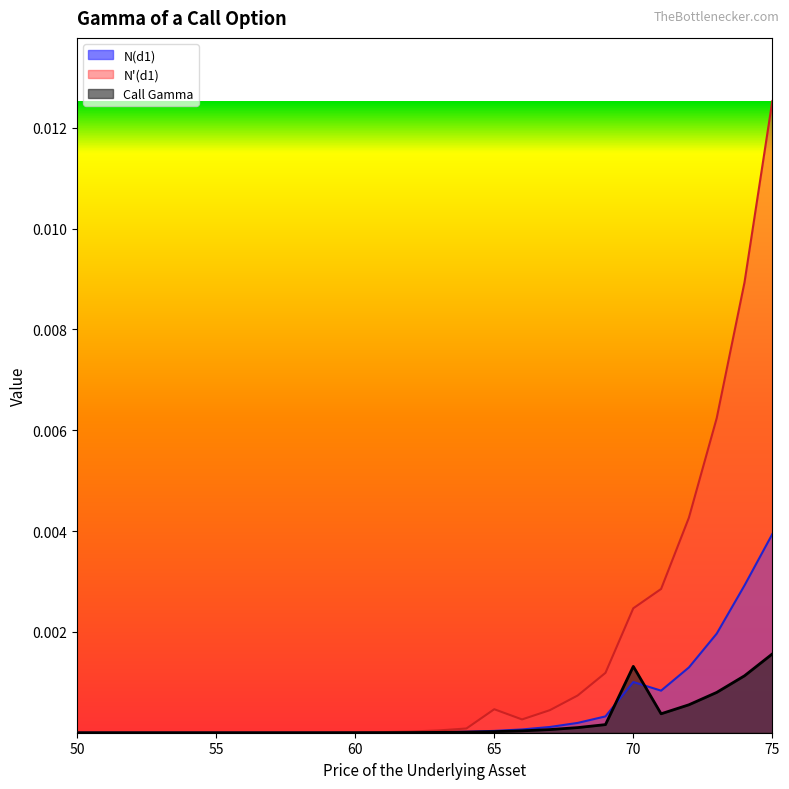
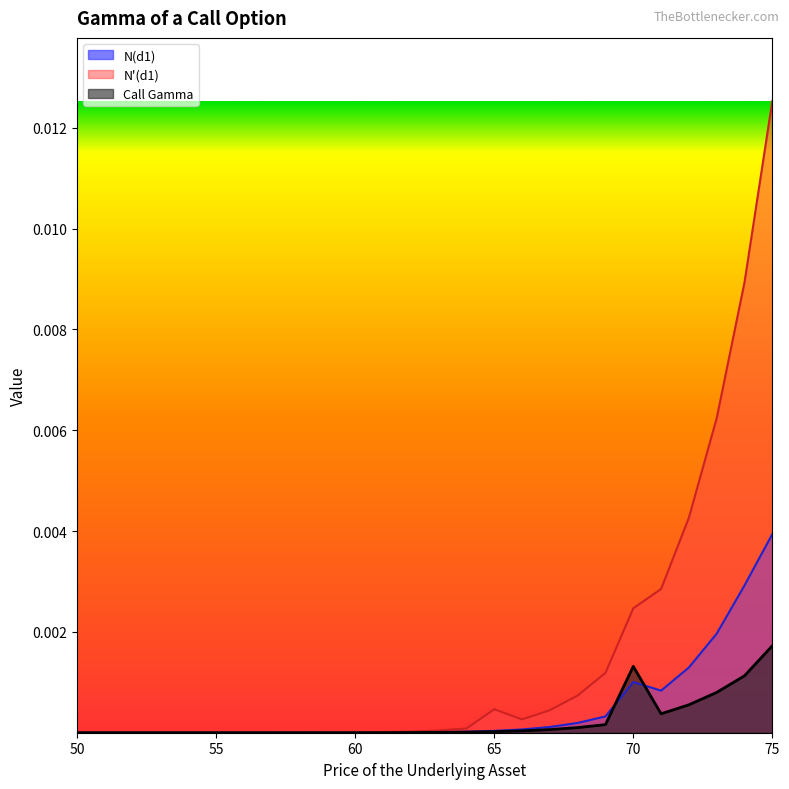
  {
    "N(d1)": {
      "70": 0.0010,
      "75": 0.0039
    },
    "N'(d1)": {
      "65": 0.0005,
      "70": 0.0025,
      "75": 0.0125
    },
    "Call Gamma": {
      "70": 0.0013,
-     "75": 0.0016
+     "75": 0.0017
    }
  }
